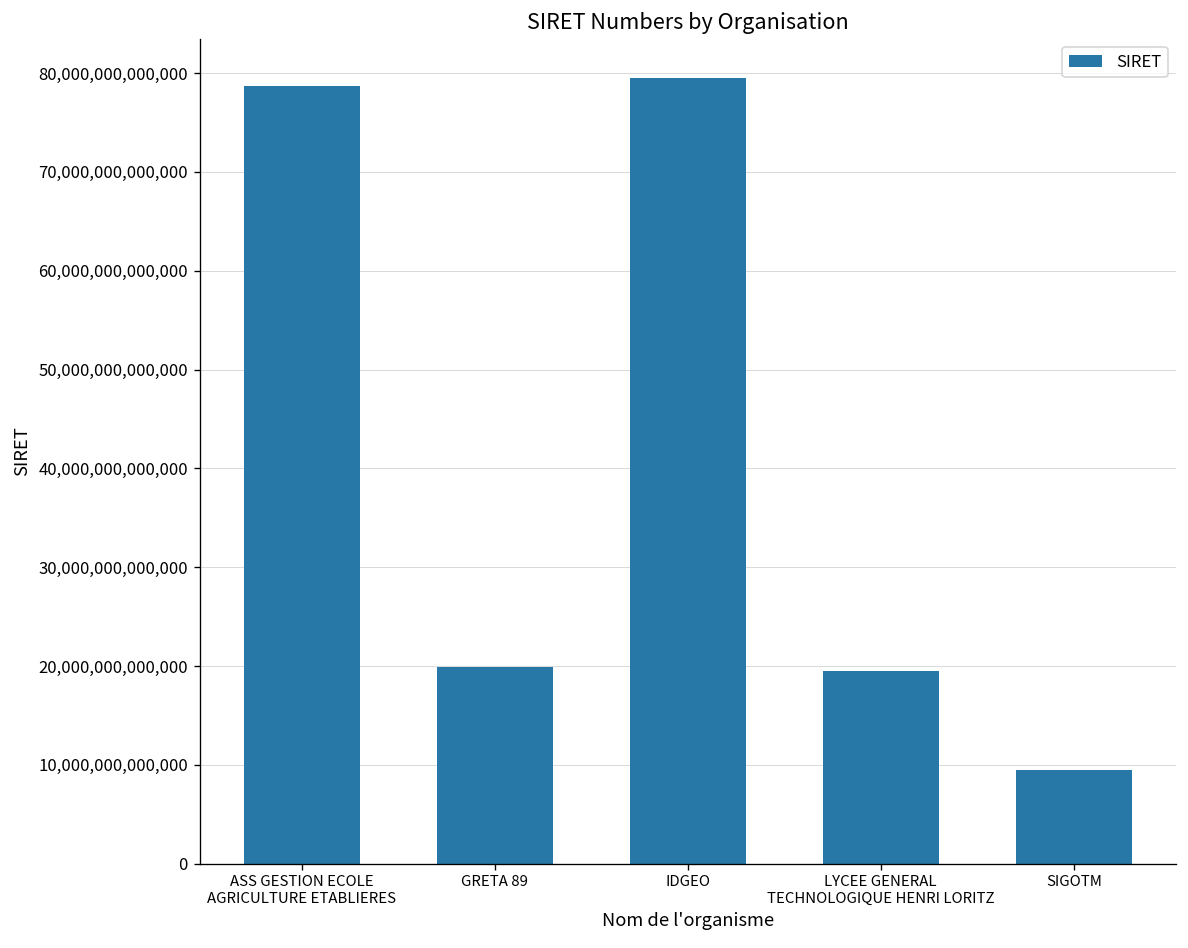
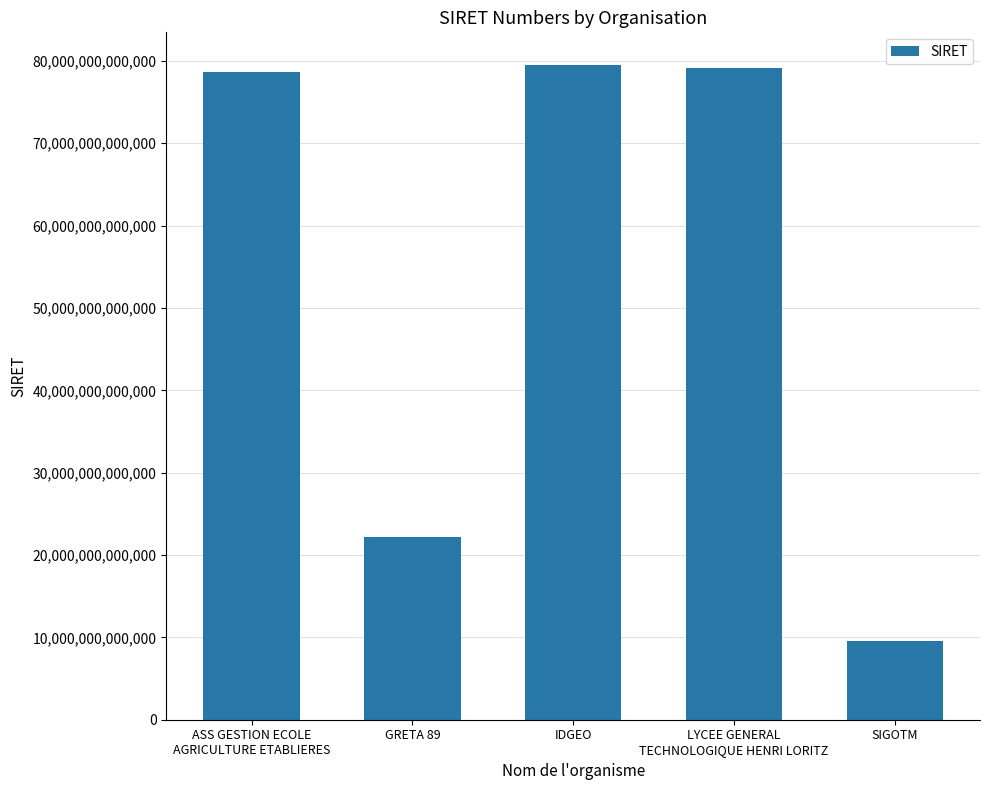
  {
    "ASS GESTION ECOLE AGRICULTURE ETABLIERES": "79,000,000,000,000",
-   "GRETA 89": "20,000,000,000,000",
+   "GRETA 89": "22,000,000,000,000",
    "IDGEO": "79,000,000,000,000",
-   "LYCEE GENERAL TECHNOLOGIQUE HENRI LORITZ": "20,000,000,000,000",
+   "LYCEE GENERAL TECHNOLOGIQUE HENRI LORITZ": "79,000,000,000,000",
    "SIGOTM": "10,000,000,000,000"
  }
